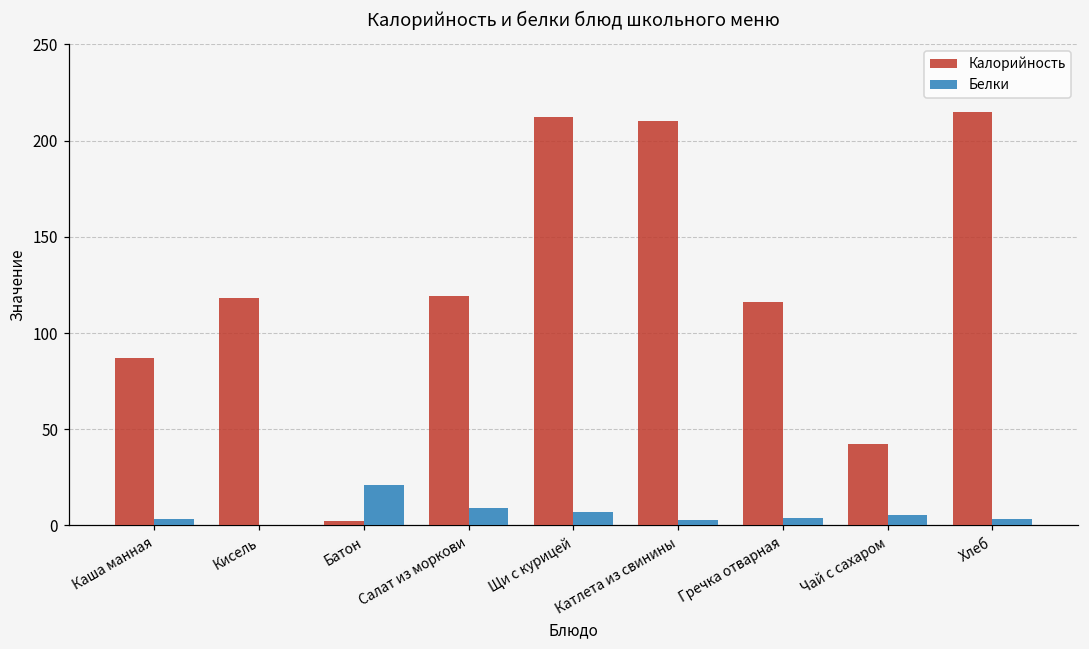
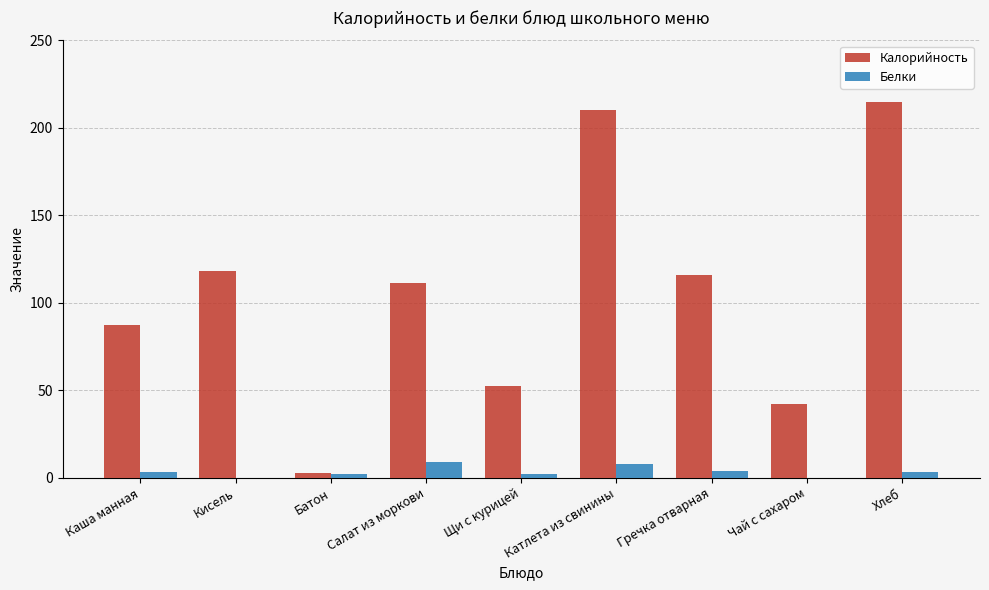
  {
    "Калорийность": {
      "Каша манная": 87,
      "Кисель": 118,
      "Батон": 2,
-     "Салат из моркови": 119,
-     "Щи с курицей": 212,
+     "Салат из моркови": 111,
+     "Щи с курицей": 52,
      "Катлета из свинины": 210,
      "Гречка отварная": 116,
      "Чай с сахаром": 42,
      "Хлеб": 215
    },
    "Белки": {
      "Каша манная": 3,
      "Кисель": 0,
-     "Батон": 21,
+     "Батон": 2,
      "Салат из моркови": 9,
-     "Щи с курицей": 7,
-     "Катлета из свинины": 3,
+     "Щи с курицей": 2,
+     "Катлета из свинины": 8,
      "Гречка отварная": 4,
-     "Чай с сахаром": 5,
+     "Чай с сахаром": 0,
      "Хлеб": 3
    }
  }
